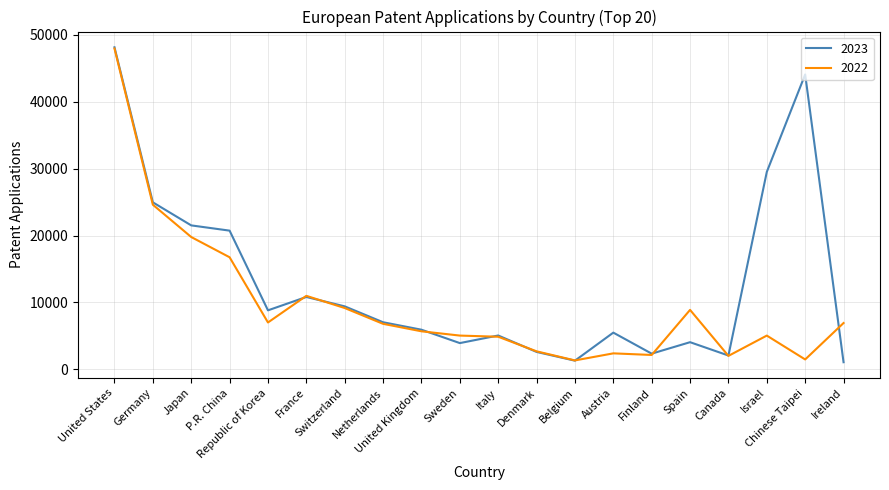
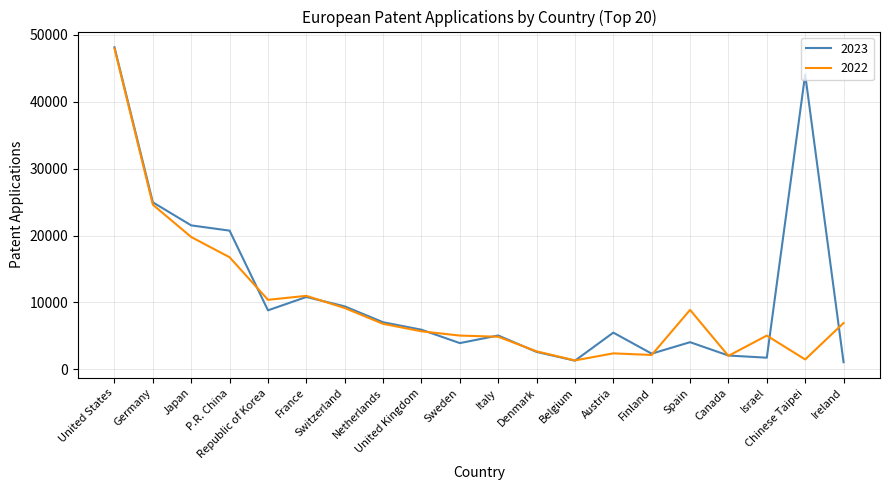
  {
    "2023": {
      "Japan": 22000,
      "P.R. China": 21000,
      "Republic of Korea": 9000,
      "Sweden": 4000,
      "Austria": 5000,
      "Spain": 4000,
-     "Israel": 30000,
+     "Israel": 2000,
      "Ireland": 1000
    },
    "2022": {
      "Japan": 20000,
      "P.R. China": 17000,
-     "Republic of Korea": 7000,
+     "Republic of Korea": 10000,
      "Sweden": 5000,
      "Austria": 2000,
      "Spain": 9000,
      "Israel": 5000,
      "Chinese Taipei": 1000,
      "Ireland": 7000
    }
  }
